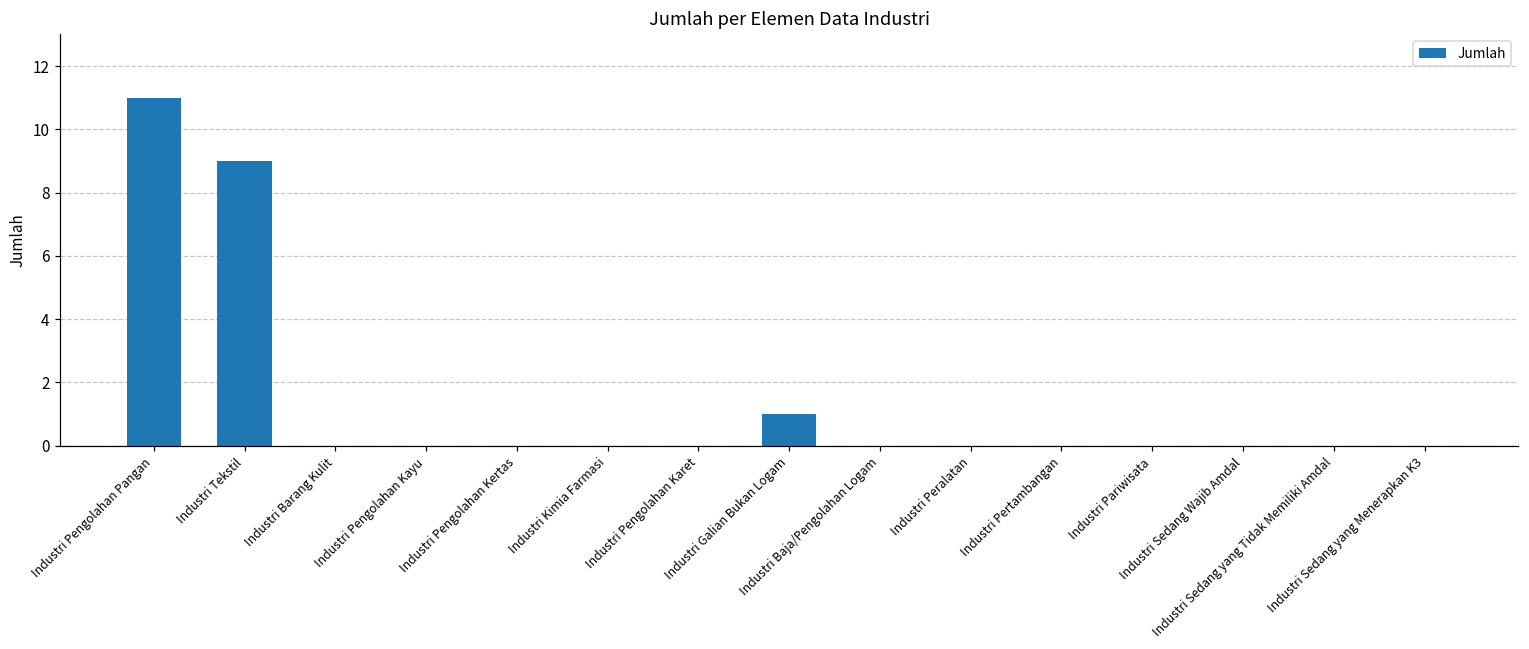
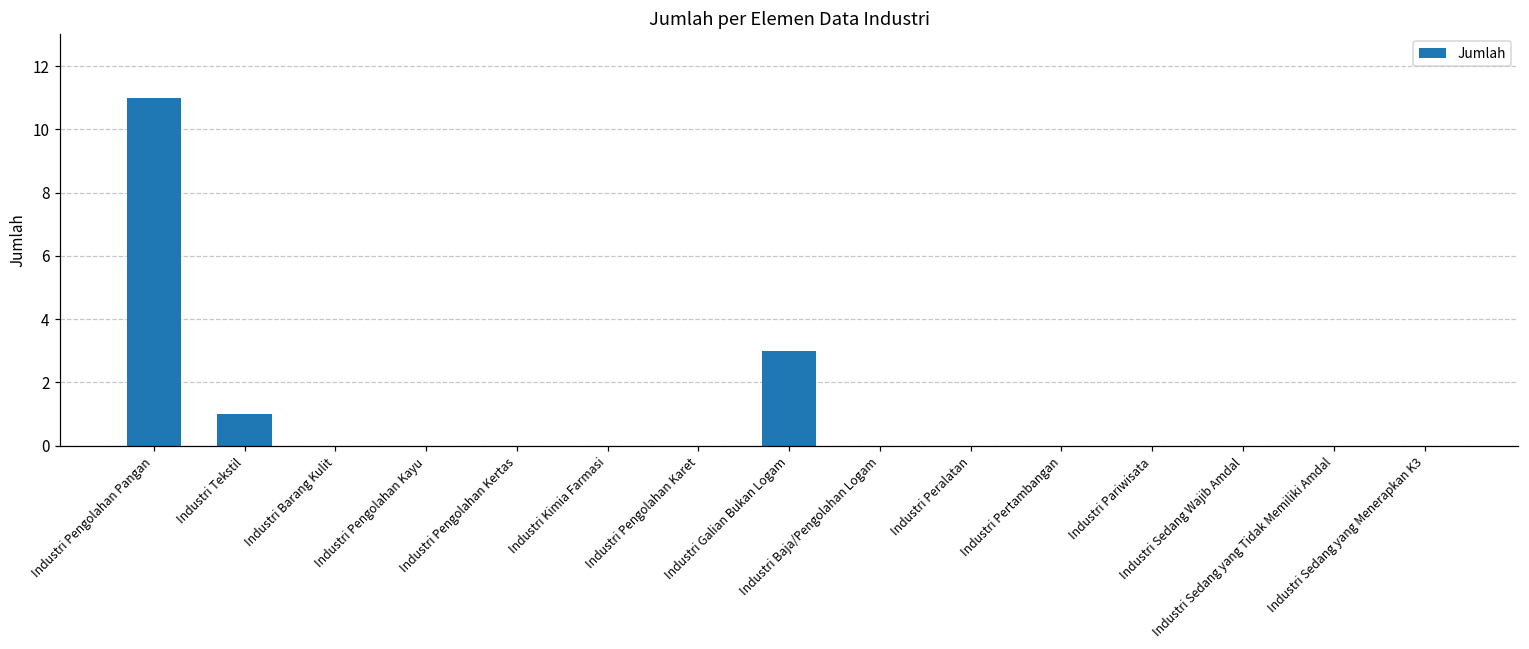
  {
    "Industri Pengolahan Pangan": 11,
-   "Industri Tekstil": 9,
+   "Industri Tekstil": 1,
    "Industri Barang Kulit": 0,
    "Industri Pengolahan Kayu": 0,
    "Industri Pengolahan Kertas": 0,
    "Industri Kimia Farmasi": 0,
    "Industri Pengolahan Karet": 0,
-   "Industri Galian Bukan Logam": 1,
+   "Industri Galian Bukan Logam": 3,
    "Industri Baja/Pengolahan Logam": 0,
    "Industri Peralatan": 0,
    "Industri Pertambangan": 0,
    "Industri Pariwisata": 0,
    "Industri Sedang Wajib Amdal": 0,
    "Industri Sedang yang Tidak Memiliki Amdal": 0,
    "Industri Sedang yang Menerapkan K3": 0
  }
